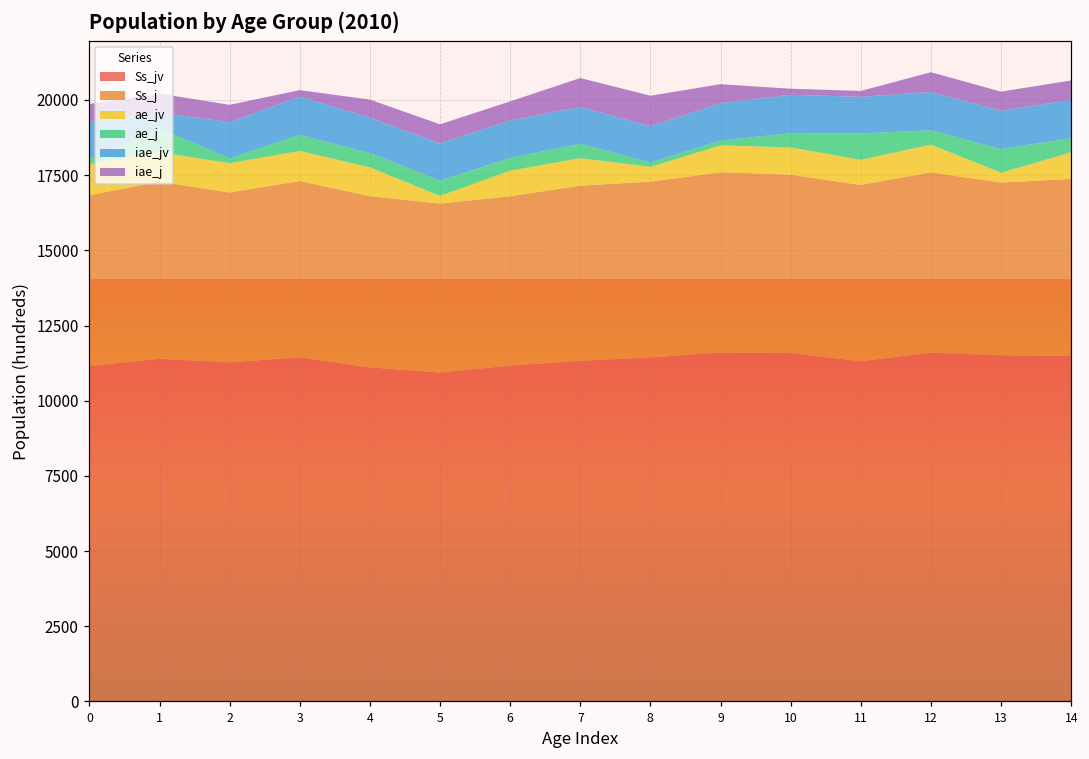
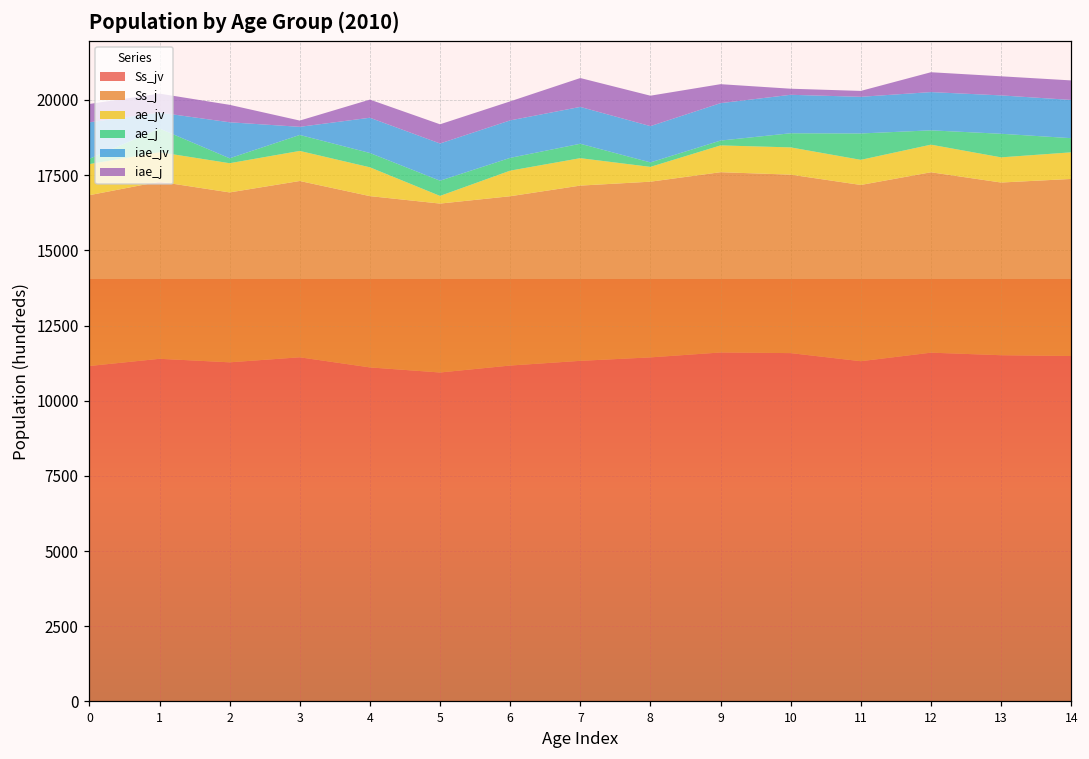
  {
    "ae_jv": {
      "0": 1000,
      "2": 1000,
      "3": 1000,
      "4": 1000,
      "5": 300,
      "6": 900,
      "7": 900,
      "8": 500,
      "9": 900,
      "10": 900,
      "11": 800,
      "12": 900,
-     "13": 300,
+     "13": 800,
      "14": 900
    },
    "ae_j": {
      "0": 200,
      "2": 200,
      "3": 500,
      "4": 500,
      "5": 500,
      "6": 400,
      "7": 500,
      "8": 100,
      "9": 200,
      "10": 500,
      "11": 900,
      "12": 500,
      "13": 800,
      "14": 500
    },
    "iae_jv": {
      "0": 1200,
      "2": 1200,
-     "3": 1300,
+     "3": 300,
      "4": 1200,
      "5": 1200,
      "6": 1200,
      "7": 1200,
      "8": 1200,
      "9": 1200,
      "10": 1300,
      "11": 1200,
      "12": 1300,
      "13": 1300,
      "14": 1300
    },
    "iae_j": {
      "0": 600,
      "2": 600,
      "3": 200,
      "4": 600,
      "5": 600,
      "6": 600,
      "7": 1000,
      "8": 1000,
      "9": 600,
      "10": 200,
      "11": 200,
      "12": 700,
      "13": 600,
      "14": 600
    }
  }
